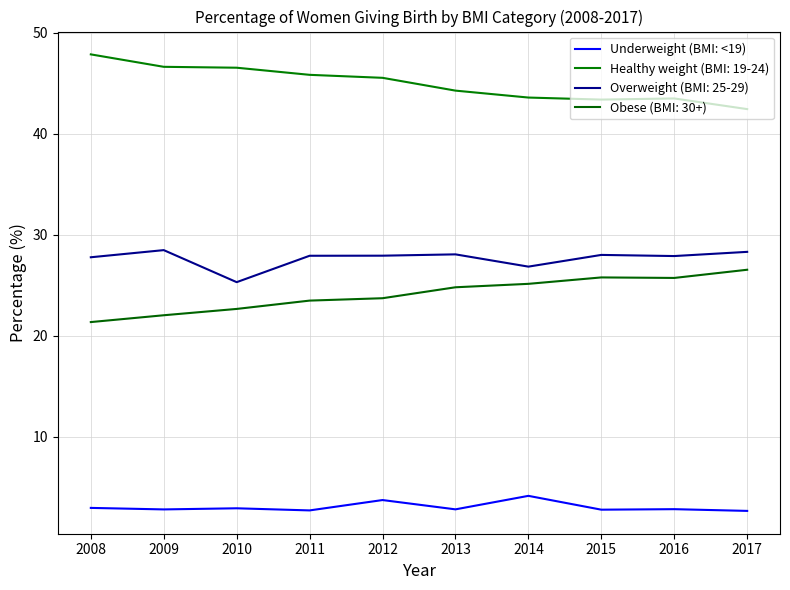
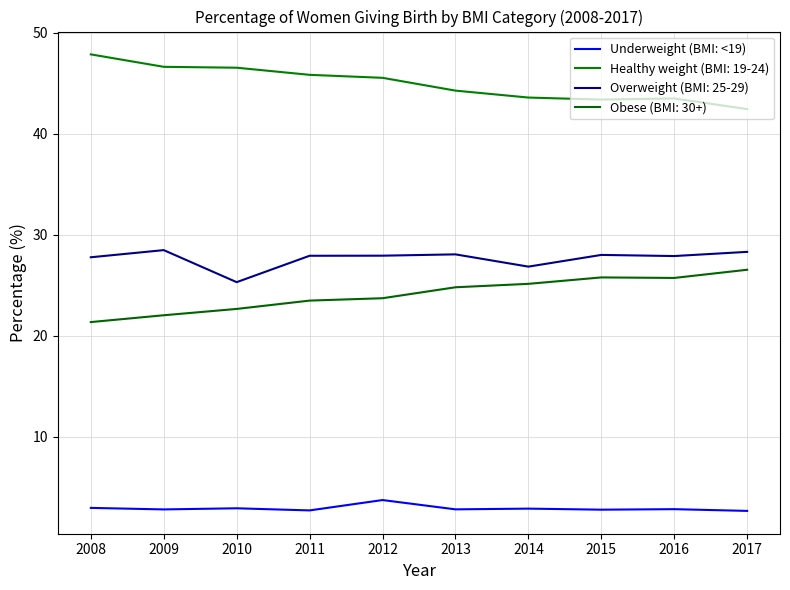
  {
    "Underweight (BMI: <19)": {
      "2008": 3.0,
      "2009": 2.8,
      "2010": 2.9,
      "2011": 2.7,
      "2012": 3.8,
      "2013": 2.8,
-     "2014": 4.2,
+     "2014": 2.9,
      "2015": 2.8,
      "2016": 2.9,
      "2017": 2.7
    },
    "Overweight (BMI: 25-29)": {
      "2008": 27.8,
      "2009": 28.5,
      "2010": 25.3,
      "2011": 27.9,
      "2012": 27.9,
      "2013": 28.1,
      "2014": 26.9,
      "2015": 28.0,
      "2016": 27.9,
      "2017": 28.3
    }
  }
